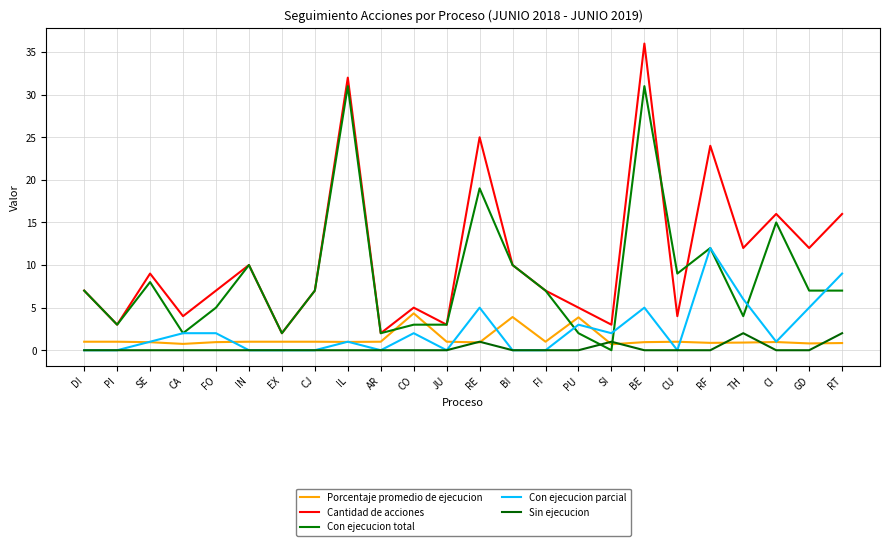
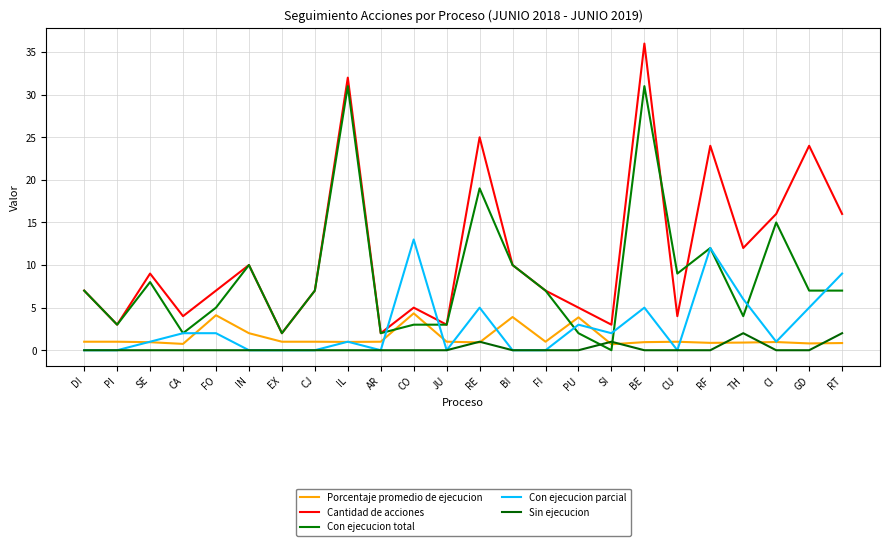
  {
    "Porcentaje promedio de ejecucion": {
      "DI": 1,
      "PI": 1,
      "CA": 1,
-     "FO": 1,
-     "IN": 1,
+     "FO": 4,
+     "IN": 2,
      "EX": 1,
      "CJ": 1,
      "AR": 1,
      "CO": 4,
      "JU": 1,
      "BI": 4,
      "FI": 1,
      "PU": 4,
      "BE": 1,
      "CU": 1,
      "RF": 1,
      "TH": 1,
      "GD": 1,
      "RT": 1
    },
    "Cantidad de acciones": {
      "SE": 9,
      "CA": 4,
      "FO": 7,
      "IL": 32,
      "CO": 5,
      "RE": 25,
      "PU": 5,
      "SI": 3,
      "BE": 36,
      "CU": 4,
      "RF": 24,
      "TH": 12,
      "CI": 16,
-     "GD": 12,
+     "GD": 24,
      "RT": 16
    },
    "Con ejecucion parcial": {
      "FO": 2,
-     "CO": 2,
+     "CO": 13,
      "RE": 5,
      "PU": 3,
      "SI": 2,
      "BE": 5,
      "TH": 6,
      "GD": 5,
      "RT": 9
    }
  }
